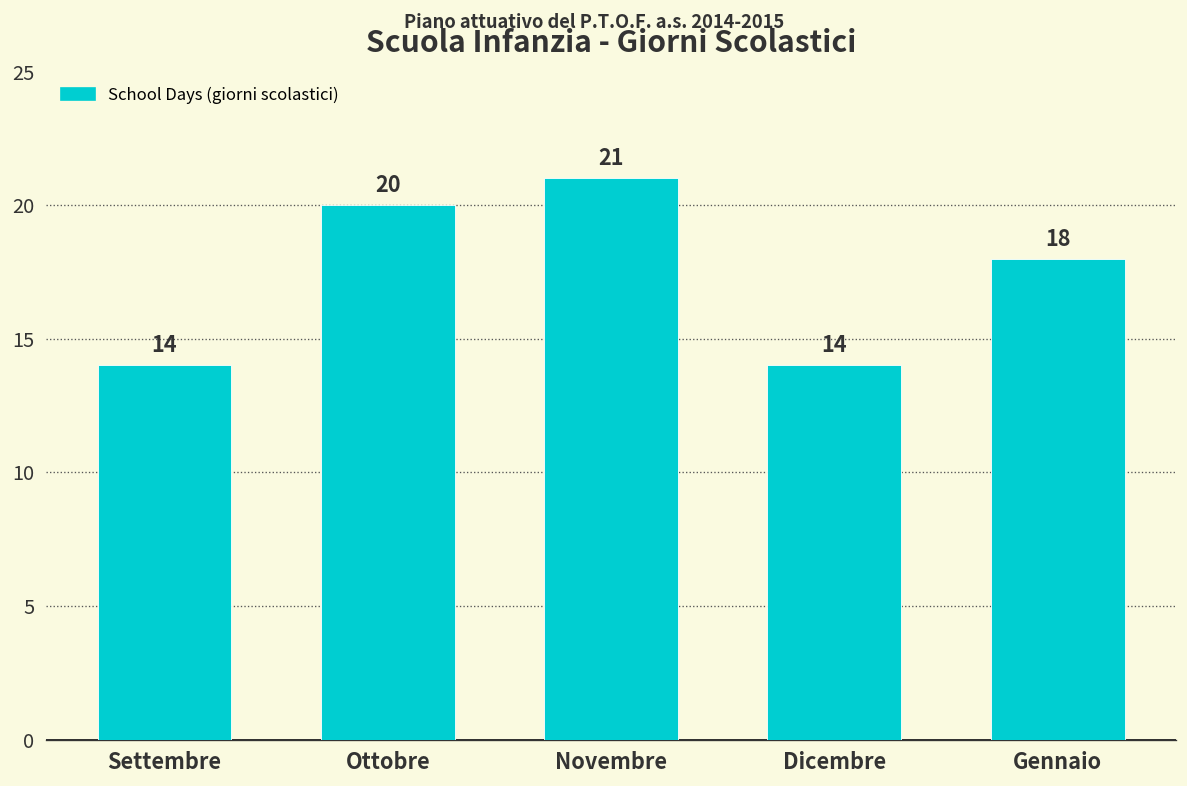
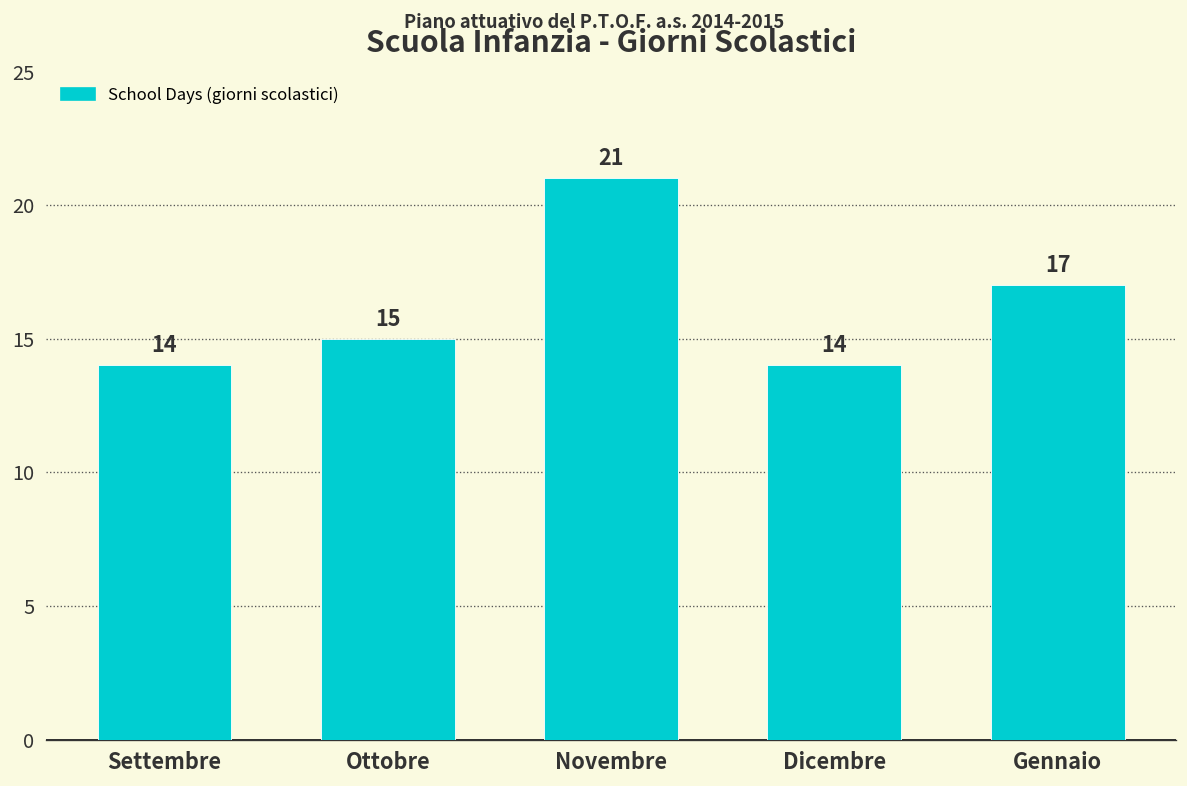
  {
    "Settembre": 14,
-   "Ottobre": 20,
+   "Ottobre": 15,
    "Novembre": 21,
    "Dicembre": 14,
-   "Gennaio": 18
+   "Gennaio": 17
  }
